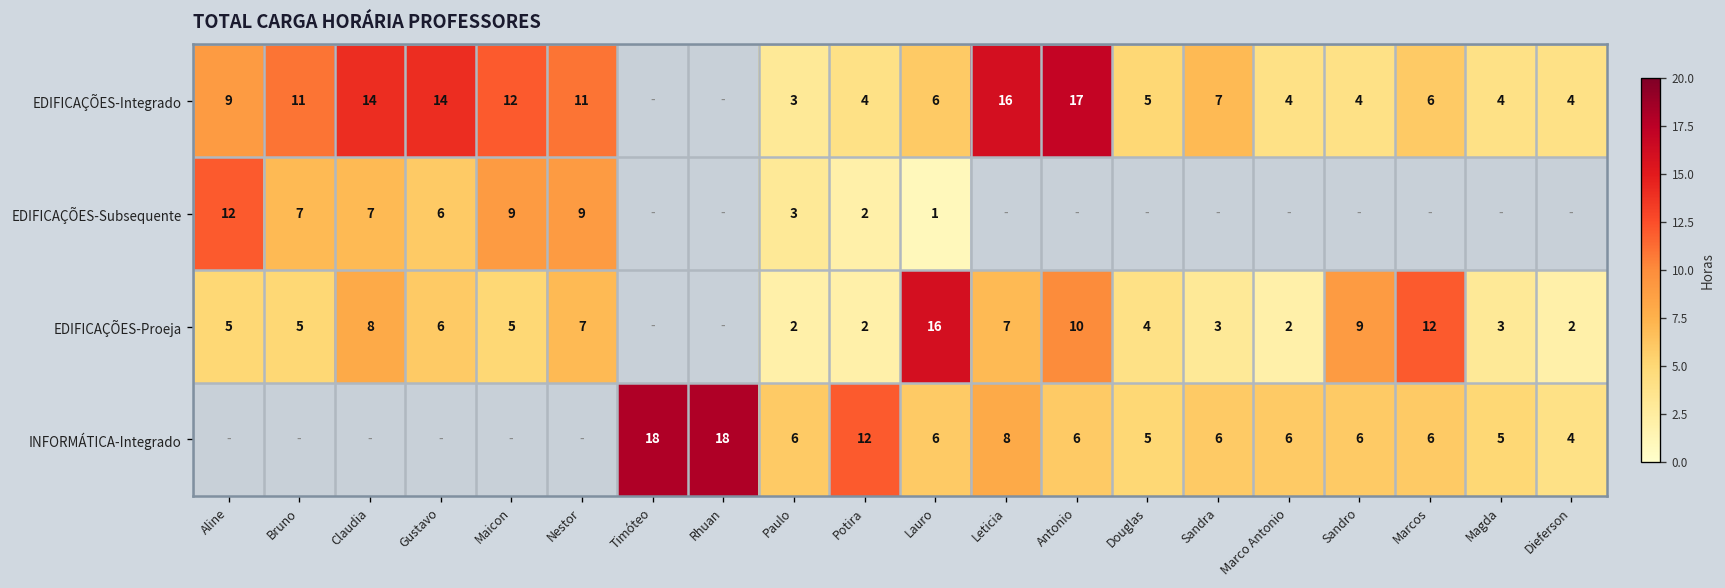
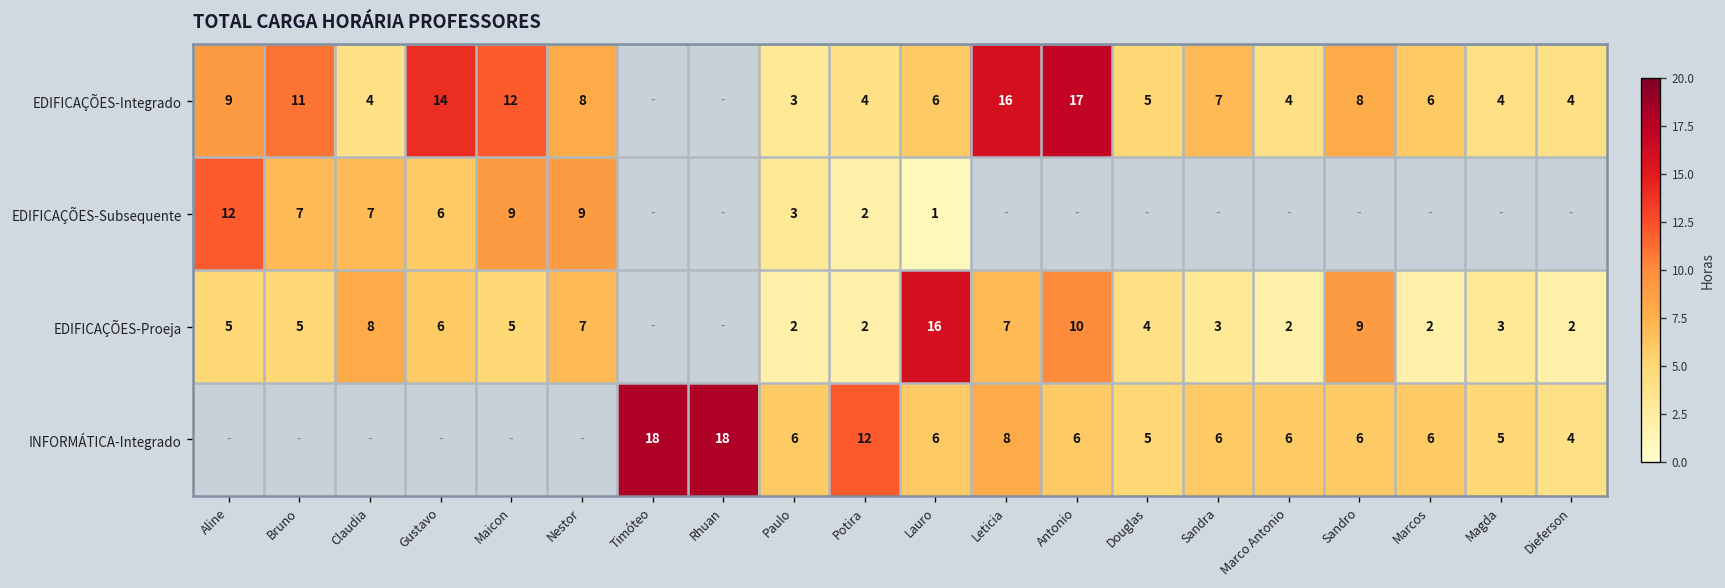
  {
    "EDIFICAÇÕES-Integrado": {
      "Aline": 9,
      "Bruno": 11,
-     "Claudia": 14,
+     "Claudia": 4,
      "Gustavo": 14,
      "Maicon": 12,
-     "Nestor": 11,
+     "Nestor": 8,
      "Paulo": 3,
      "Potira": 4,
      "Lauro": 6,
      "Leticia": 16,
      "Antonio": 17,
      "Douglas": 5,
      "Sandra": 7,
      "Marco Antonio": 4,
-     "Sandro": 4,
+     "Sandro": 8,
      "Marcos": 6,
      "Magda": 4,
      "Dieferson": 4
    },
    "EDIFICAÇÕES-Subsequente": {
      "Aline": 12,
      "Bruno": 7,
      "Claudia": 7,
      "Gustavo": 6,
      "Maicon": 9,
      "Nestor": 9,
      "Paulo": 3,
      "Potira": 2,
      "Lauro": 1
    },
    "EDIFICAÇÕES-Proeja": {
      "Aline": 5,
      "Bruno": 5,
      "Claudia": 8,
      "Gustavo": 6,
      "Maicon": 5,
      "Nestor": 7,
      "Paulo": 2,
      "Potira": 2,
      "Lauro": 16,
      "Leticia": 7,
      "Antonio": 10,
      "Douglas": 4,
      "Sandra": 3,
      "Marco Antonio": 2,
      "Sandro": 9,
-     "Marcos": 12,
+     "Marcos": 2,
      "Magda": 3,
      "Dieferson": 2
    },
    "INFORMÁTICA-Integrado": {
      "Timóteo": 18,
      "Rhuan": 18,
      "Paulo": 6,
      "Potira": 12,
      "Lauro": 6,
      "Leticia": 8,
      "Antonio": 6,
      "Douglas": 5,
      "Sandra": 6,
      "Marco Antonio": 6,
      "Sandro": 6,
      "Marcos": 6,
      "Magda": 5,
      "Dieferson": 4
    }
  }
